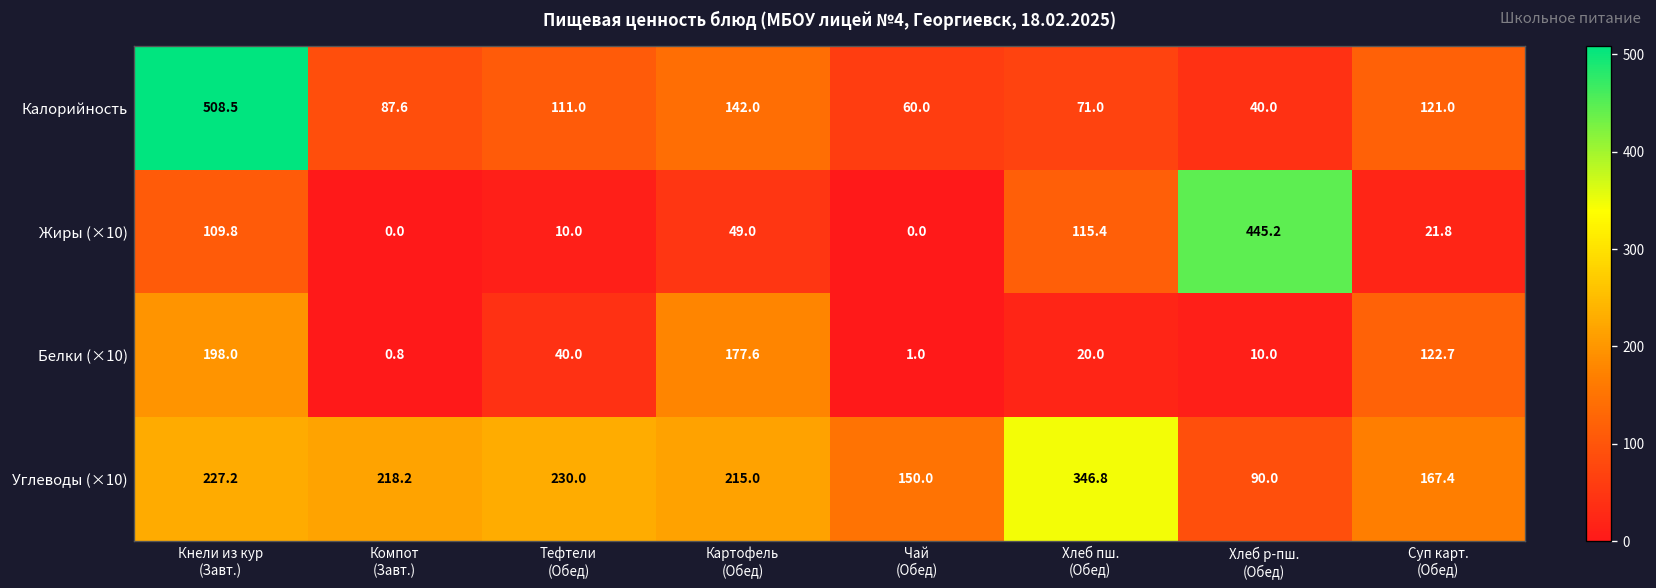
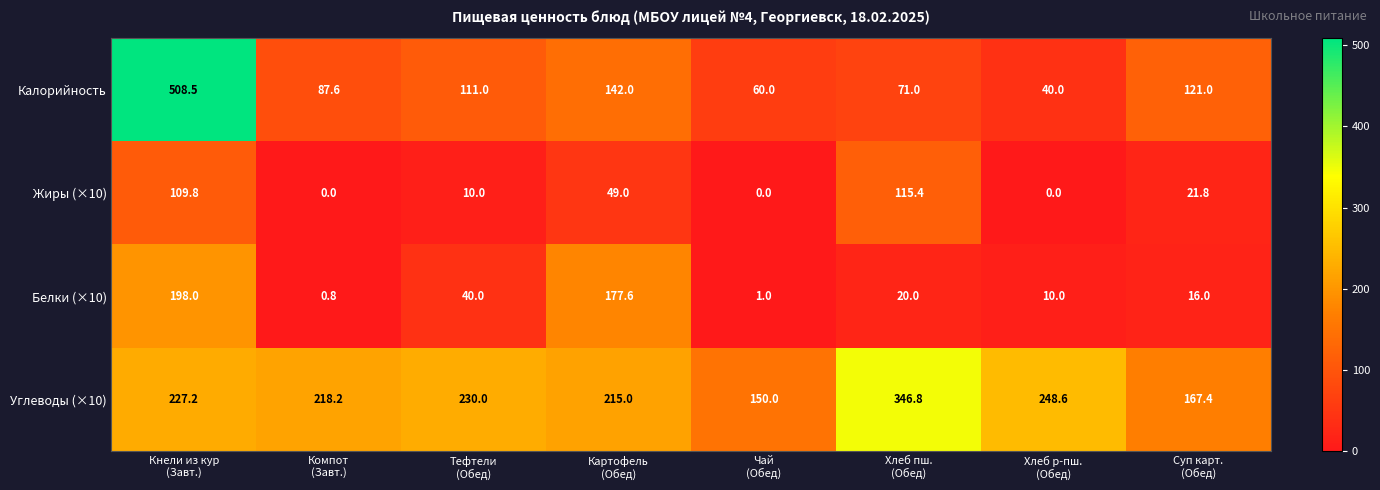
  {
    "Калорийность": {
      "Кнели из кур (Завт.)": 508.5,
      "Компот (Завт.)": 87.6,
      "Тефтели (Обед)": 111.0,
      "Картофель (Обед)": 142.0,
      "Чай (Обед)": 60.0,
      "Хлеб пш. (Обед)": 71.0,
      "Хлеб р-пш. (Обед)": 40.0,
      "Суп карт. (Обед)": 121.0
    },
    "Жиры (×10)": {
      "Кнели из кур (Завт.)": 109.8,
      "Компот (Завт.)": 0.0,
      "Тефтели (Обед)": 10.0,
      "Картофель (Обед)": 49.0,
      "Чай (Обед)": 0.0,
      "Хлеб пш. (Обед)": 115.4,
-     "Хлеб р-пш. (Обед)": 445.2,
+     "Хлеб р-пш. (Обед)": 0.0,
      "Суп карт. (Обед)": 21.8
    },
    "Белки (×10)": {
      "Кнели из кур (Завт.)": 198.0,
      "Компот (Завт.)": 0.8,
      "Тефтели (Обед)": 40.0,
      "Картофель (Обед)": 177.6,
      "Чай (Обед)": 1.0,
      "Хлеб пш. (Обед)": 20.0,
      "Хлеб р-пш. (Обед)": 10.0,
-     "Суп карт. (Обед)": 122.7
+     "Суп карт. (Обед)": 16.0
    },
    "Углеводы (×10)": {
      "Кнели из кур (Завт.)": 227.2,
      "Компот (Завт.)": 218.2,
      "Тефтели (Обед)": 230.0,
      "Картофель (Обед)": 215.0,
      "Чай (Обед)": 150.0,
      "Хлеб пш. (Обед)": 346.8,
-     "Хлеб р-пш. (Обед)": 90.0,
+     "Хлеб р-пш. (Обед)": 248.6,
      "Суп карт. (Обед)": 167.4
    }
  }
